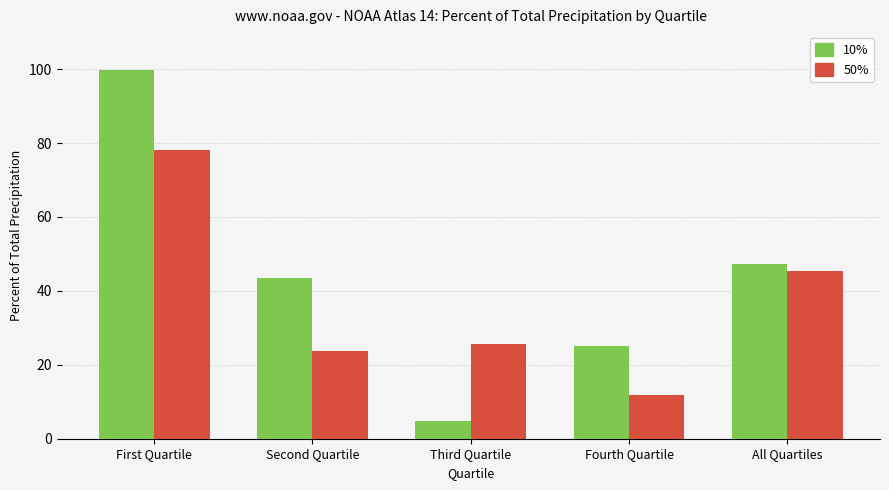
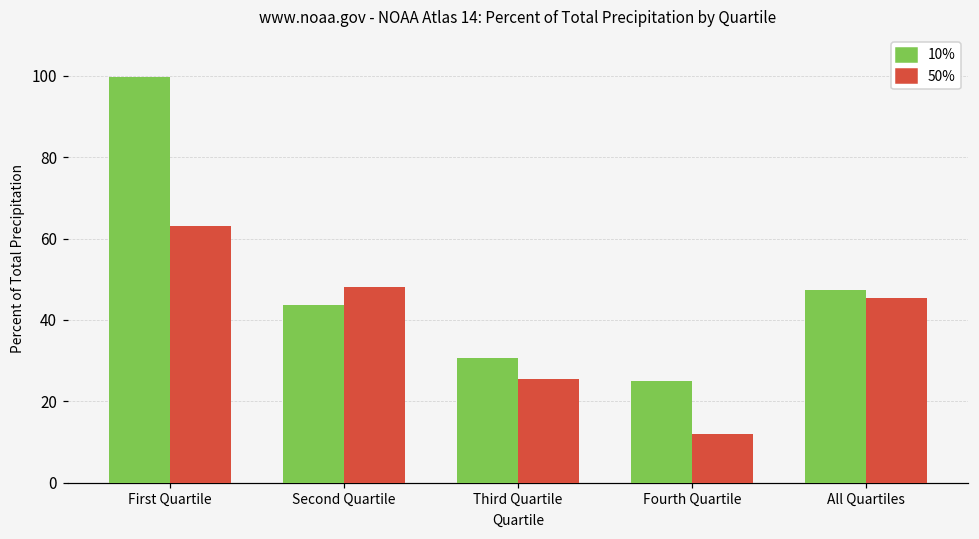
  {
    "10%": {
      "First Quartile": 100,
      "Second Quartile": 44,
-     "Third Quartile": 5,
+     "Third Quartile": 31,
      "Fourth Quartile": 25,
      "All Quartiles": 47
    },
    "50%": {
-     "First Quartile": 78,
-     "Second Quartile": 24,
+     "First Quartile": 63,
+     "Second Quartile": 48,
      "Third Quartile": 26,
      "Fourth Quartile": 12,
      "All Quartiles": 45
    }
  }
